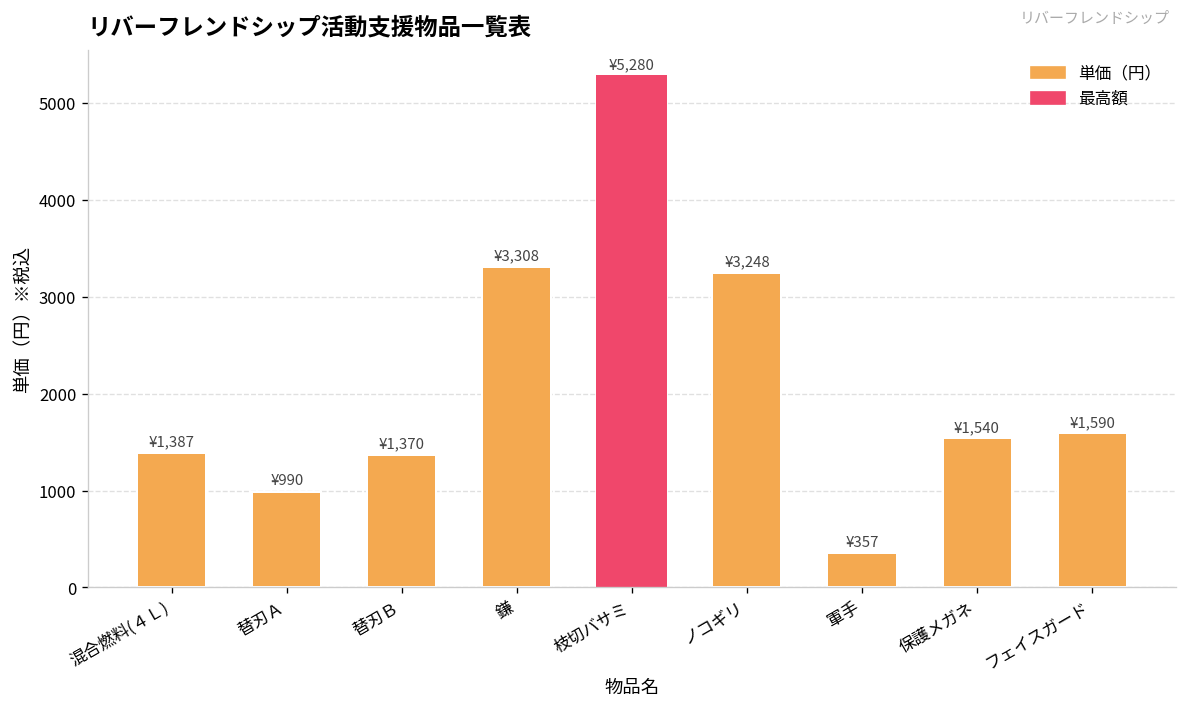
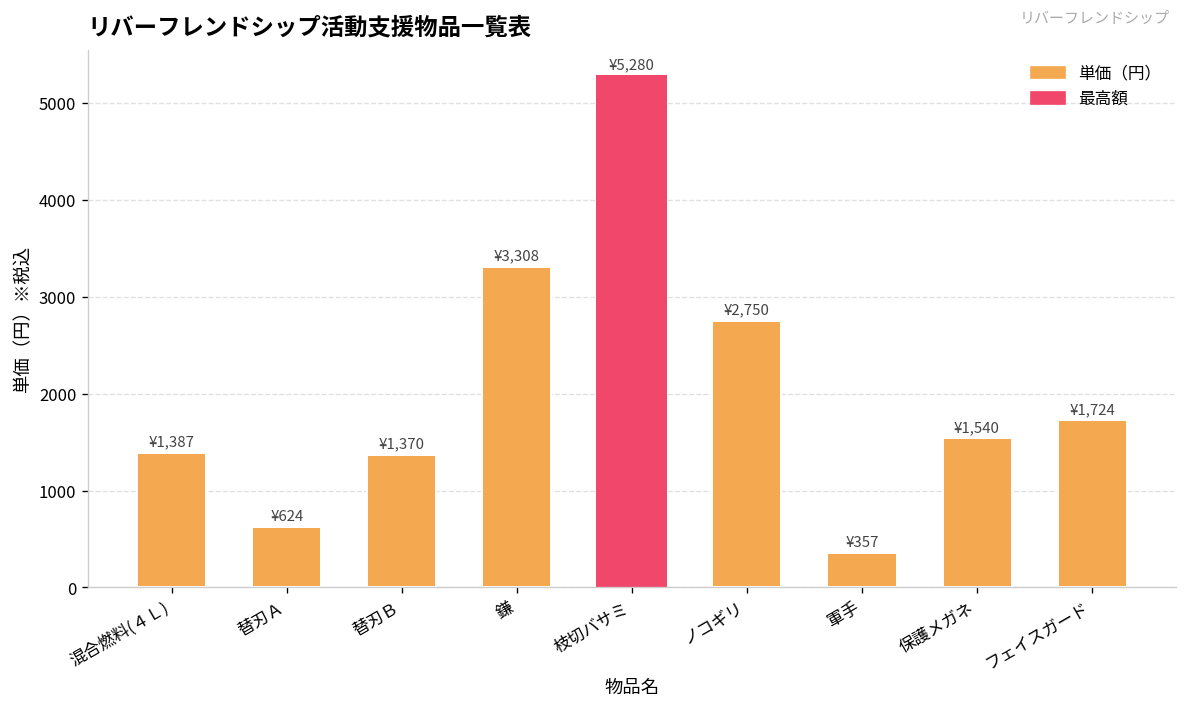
  {
    "混合燃料(４Ｌ)": "¥1,387",
-   "替刃Ａ": "¥990",
+   "替刃Ａ": "¥624",
    "替刃Ｂ": "¥1,370",
    "鎌": "¥3,308",
    "枝切バサミ": "¥5,280",
-   "ノコギリ": "¥3,248",
+   "ノコギリ": "¥2,750",
    "軍手": "¥357",
    "保護メガネ": "¥1,540",
-   "フェイスガード": "¥1,590"
+   "フェイスガード": "¥1,724"
  }
